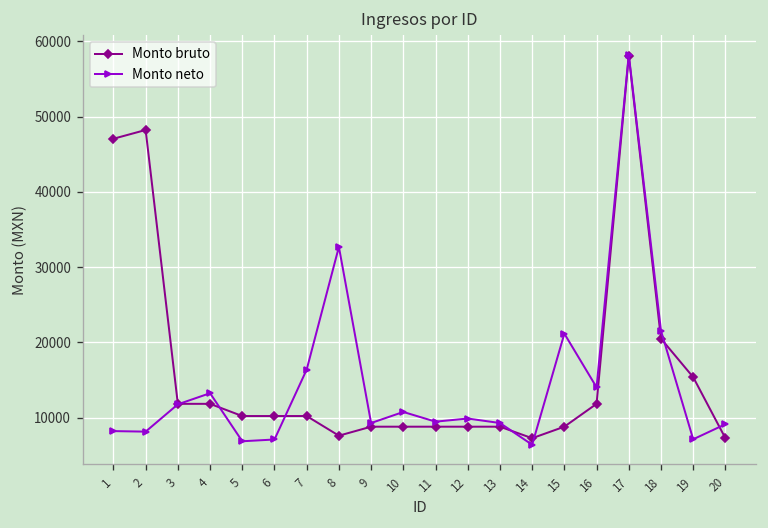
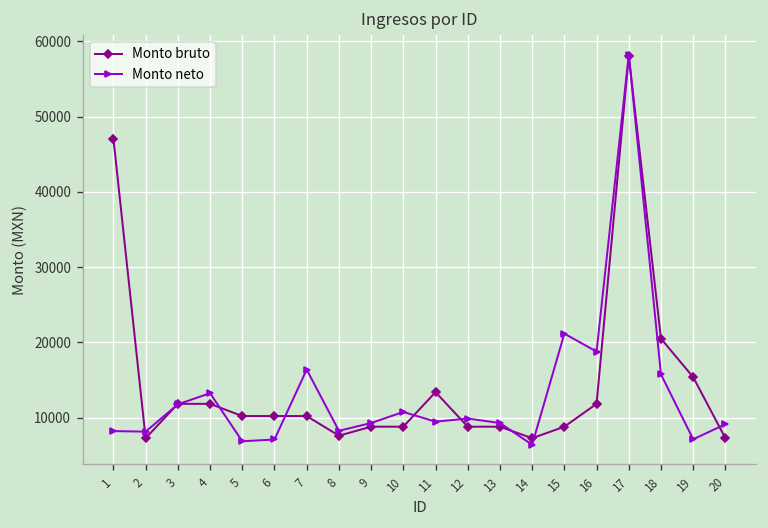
  {
    "Monto bruto": {
      "1": 47000,
-     "2": 48000,
+     "2": 7000,
      "4": 12000,
      "5": 10000,
      "6": 10000,
      "7": 10000,
      "8": 8000,
      "9": 9000,
      "10": 9000,
-     "11": 9000,
+     "11": 13000,
      "12": 9000,
      "13": 9000,
      "14": 7000,
      "15": 9000,
      "16": 12000,
      "18": 21000,
      "19": 15000,
      "20": 7000
    },
    "Monto neto": {
      "1": 8000,
      "2": 8000,
      "4": 13000,
      "5": 7000,
      "6": 7000,
      "7": 16000,
-     "8": 33000,
+     "8": 8000,
      "9": 9000,
      "10": 11000,
      "11": 9000,
      "12": 10000,
      "13": 9000,
      "14": 6000,
      "15": 21000,
-     "16": 14000,
-     "18": 22000,
+     "16": 19000,
+     "18": 16000,
      "19": 7000,
      "20": 9000
    }
  }
